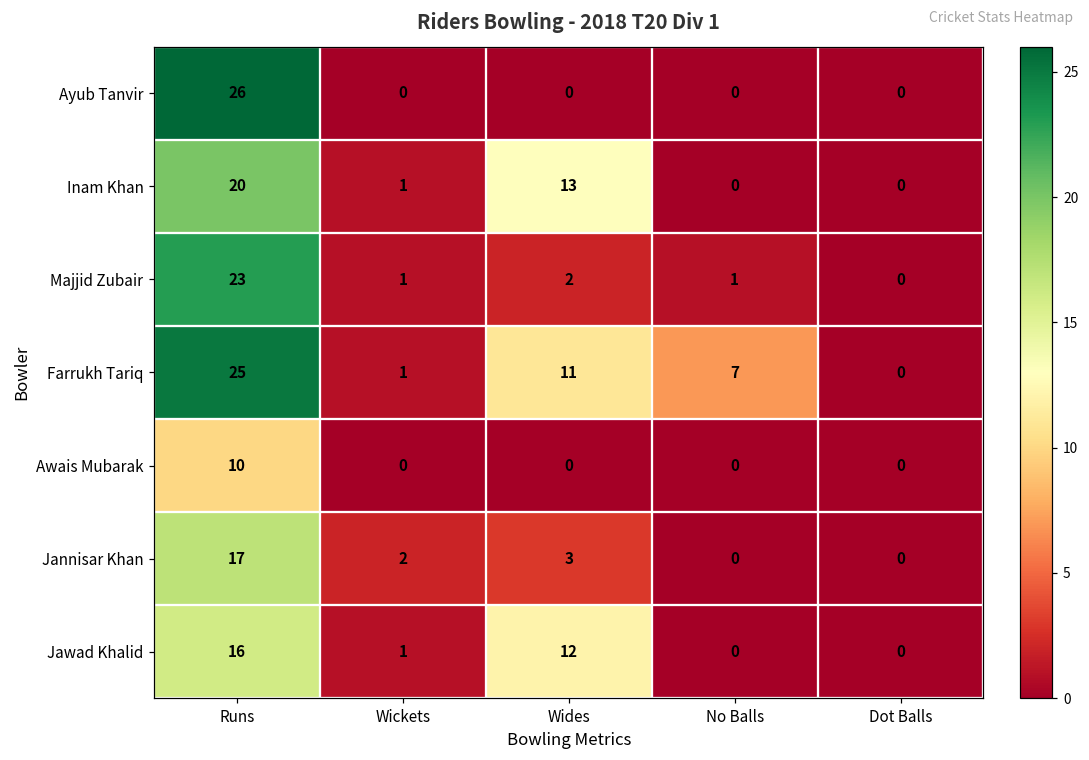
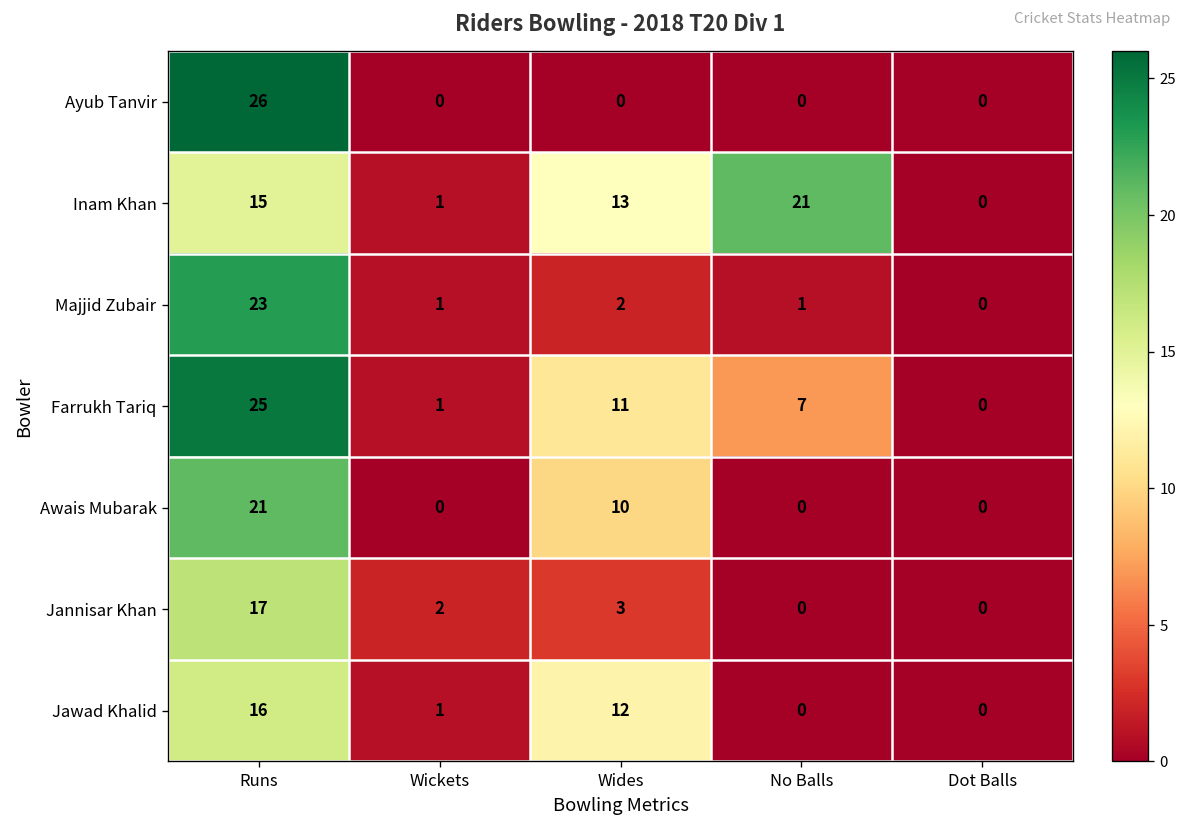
  {
    "Ayub Tanvir": {
      "Runs": 26,
      "Wickets": 0,
      "Wides": 0,
      "No Balls": 0,
      "Dot Balls": 0
    },
    "Inam Khan": {
-     "Runs": 20,
+     "Runs": 15,
      "Wickets": 1,
      "Wides": 13,
-     "No Balls": 0,
+     "No Balls": 21,
      "Dot Balls": 0
    },
    "Majjid Zubair": {
      "Runs": 23,
      "Wickets": 1,
      "Wides": 2,
      "No Balls": 1,
      "Dot Balls": 0
    },
    "Farrukh Tariq": {
      "Runs": 25,
      "Wickets": 1,
      "Wides": 11,
      "No Balls": 7,
      "Dot Balls": 0
    },
    "Awais Mubarak": {
-     "Runs": 10,
+     "Runs": 21,
      "Wickets": 0,
-     "Wides": 0,
+     "Wides": 10,
      "No Balls": 0,
      "Dot Balls": 0
    },
    "Jannisar Khan": {
      "Runs": 17,
      "Wickets": 2,
      "Wides": 3,
      "No Balls": 0,
      "Dot Balls": 0
    },
    "Jawad Khalid": {
      "Runs": 16,
      "Wickets": 1,
      "Wides": 12,
      "No Balls": 0,
      "Dot Balls": 0
    }
  }
